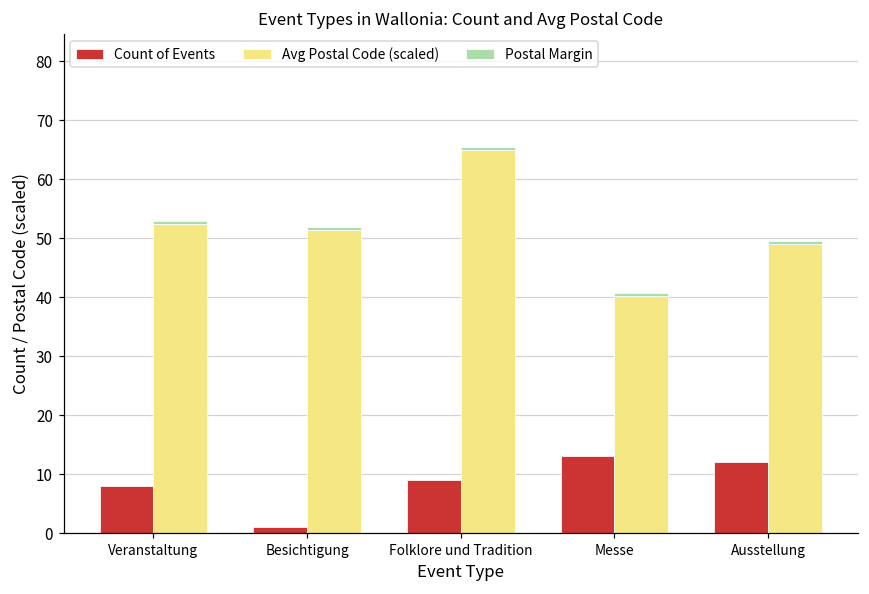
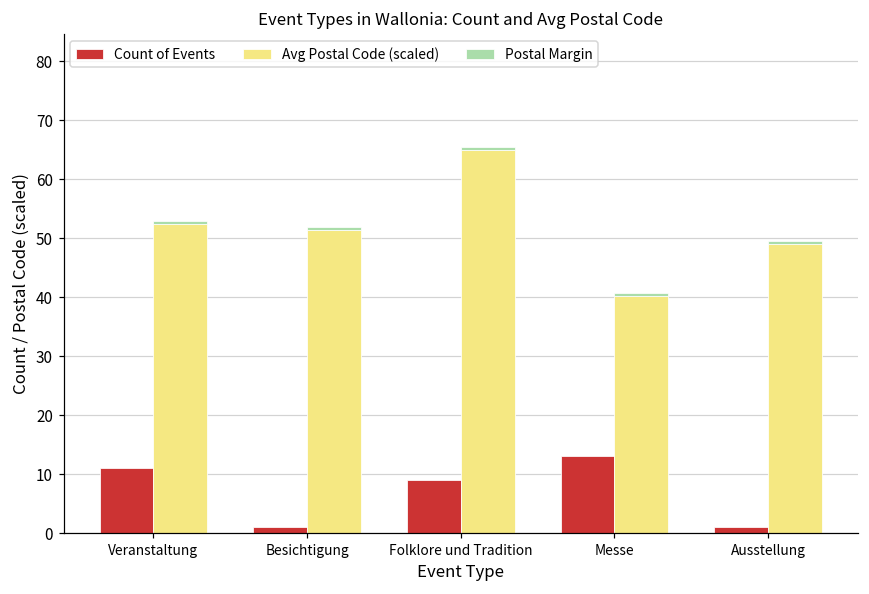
  {
    "Count of Events": {
-     "Veranstaltung": 8,
+     "Veranstaltung": 11,
      "Besichtigung": 1,
      "Folklore und Tradition": 9,
      "Messe": 13,
-     "Ausstellung": 12
+     "Ausstellung": 1
    },
    "Avg Postal Code (scaled)": {
      "Veranstaltung": 52,
      "Besichtigung": 51,
      "Folklore und Tradition": 65,
      "Messe": 40,
      "Ausstellung": 49
    },
    "Postal Margin": {
      "Veranstaltung": 1,
      "Besichtigung": 1,
      "Folklore und Tradition": 1,
      "Messe": 1,
      "Ausstellung": 1
    }
  }
